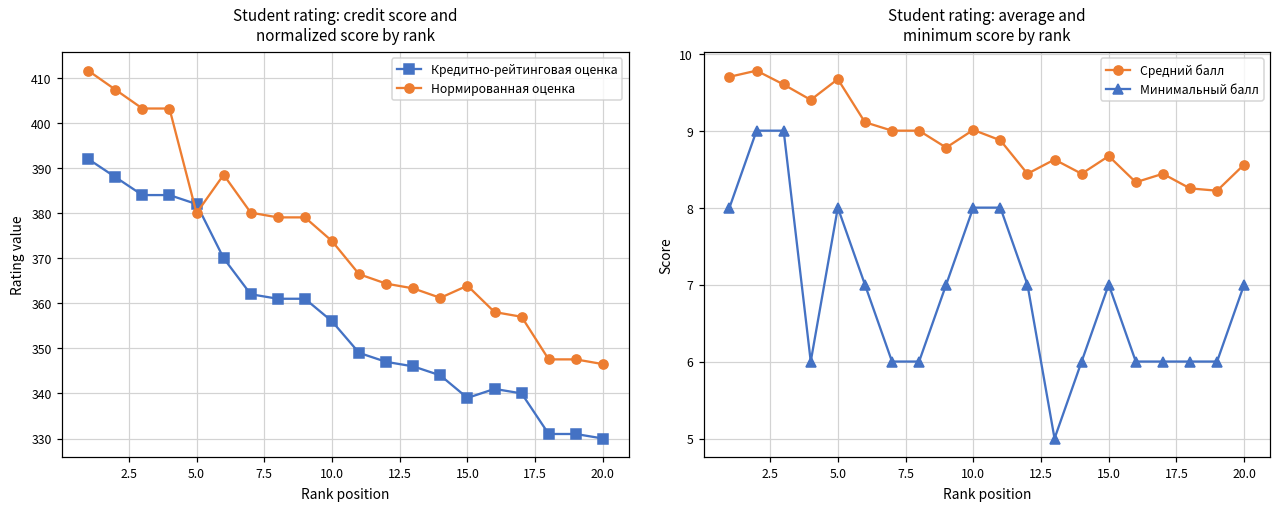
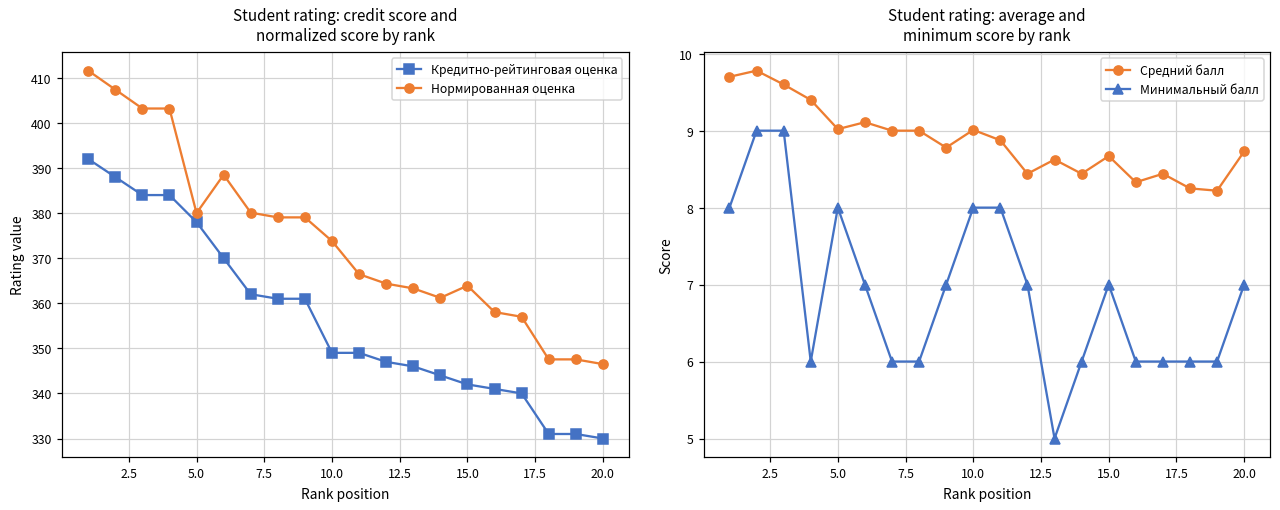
  {
    "Student rating: credit score and normalized score by rank": {
      "Кредитно-рейтинговая оценка": {
-       "5.0": 382,
-       "10.0": 356,
-       "15.0": 339,
+       "5.0": 378,
+       "10.0": 349,
+       "15.0": 342,
        "20.0": 330
      },
      "Нормированная оценка": {
        "5.0": 380,
        "10.0": 374,
        "15.0": 364,
        "20.0": 347
      }
    },
    "Student rating: average and minimum score by rank": {
      "Средний балл": {
-       "5.0": 9.7,
+       "5.0": 9.0,
        "10.0": 9.0,
        "15.0": 8.7,
-       "20.0": 8.6
+       "20.0": 8.7
      },
      "Минимальный балл": {
        "5.0": 8.0,
        "10.0": 8.0,
        "15.0": 7.0,
        "20.0": 7.0
      }
    }
  }
